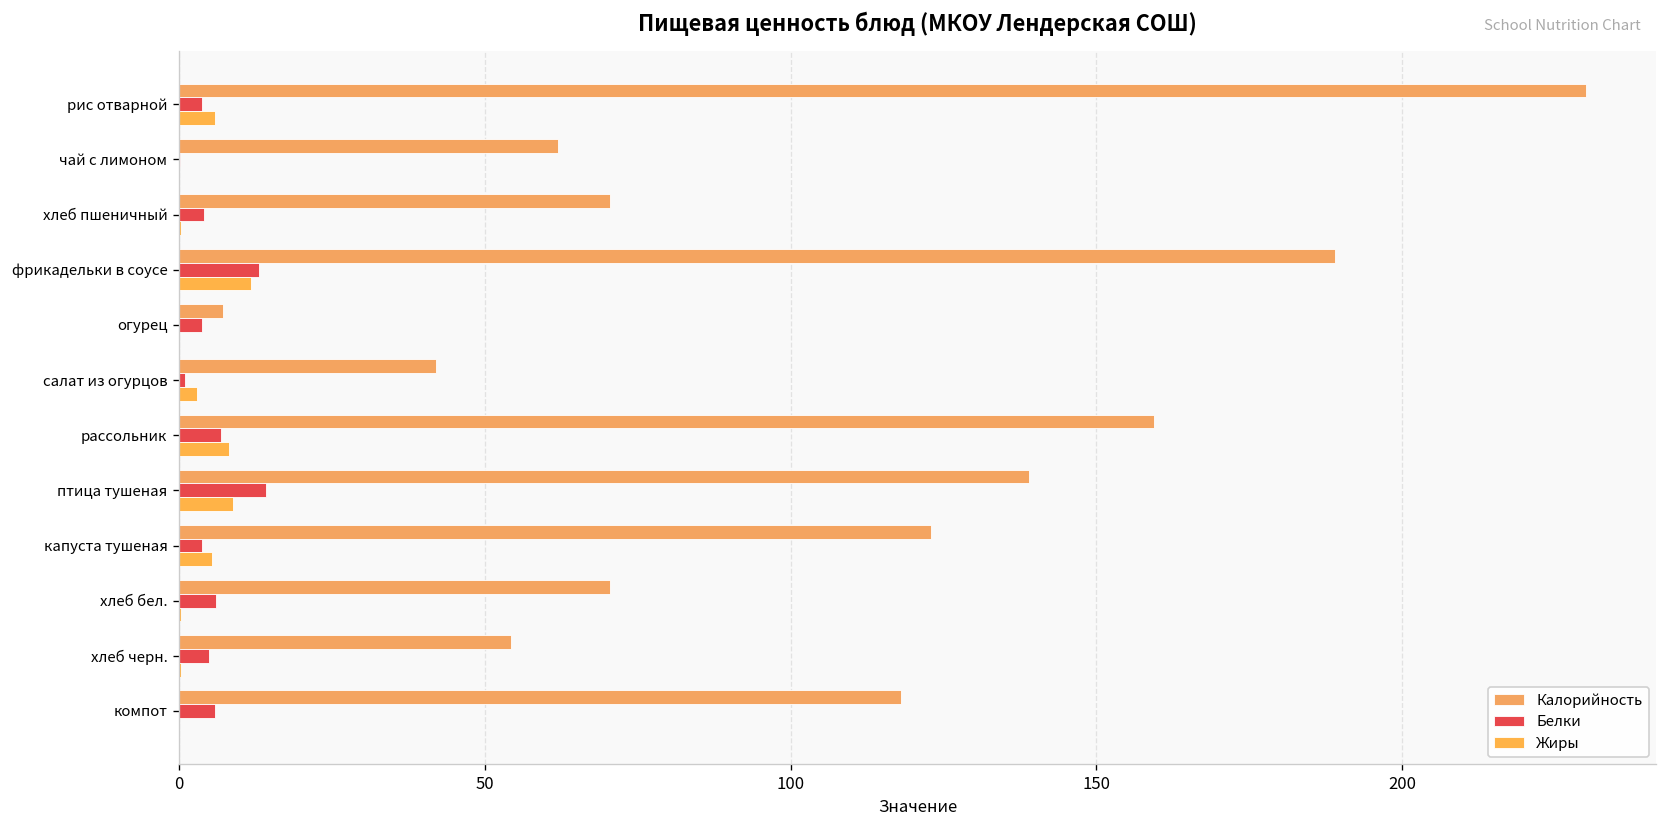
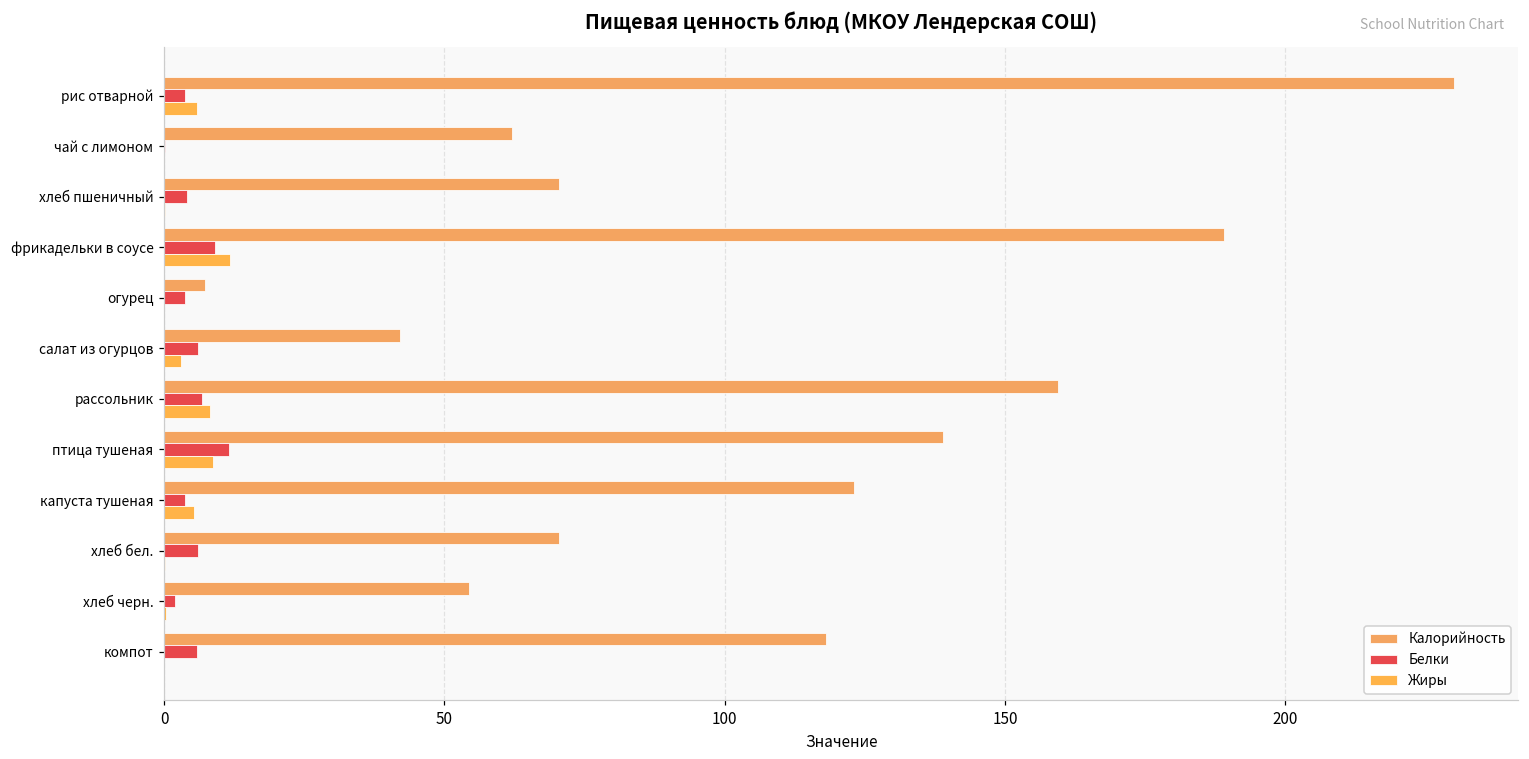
  {
    "Белки": {
      "рис отварной": 4,
      "хлеб пшеничный": 4,
-     "фрикадельки в соусе": 13,
+     "фрикадельки в соусе": 9,
      "огурец": 4,
-     "салат из огурцов": 1,
+     "салат из огурцов": 6,
      "рассольник": 7,
-     "птица тушеная": 14,
+     "птица тушеная": 12,
      "капуста тушеная": 4,
      "хлеб бел.": 6,
-     "хлеб черн.": 5,
+     "хлеб черн.": 2,
      "компот": 6
    }
  }
